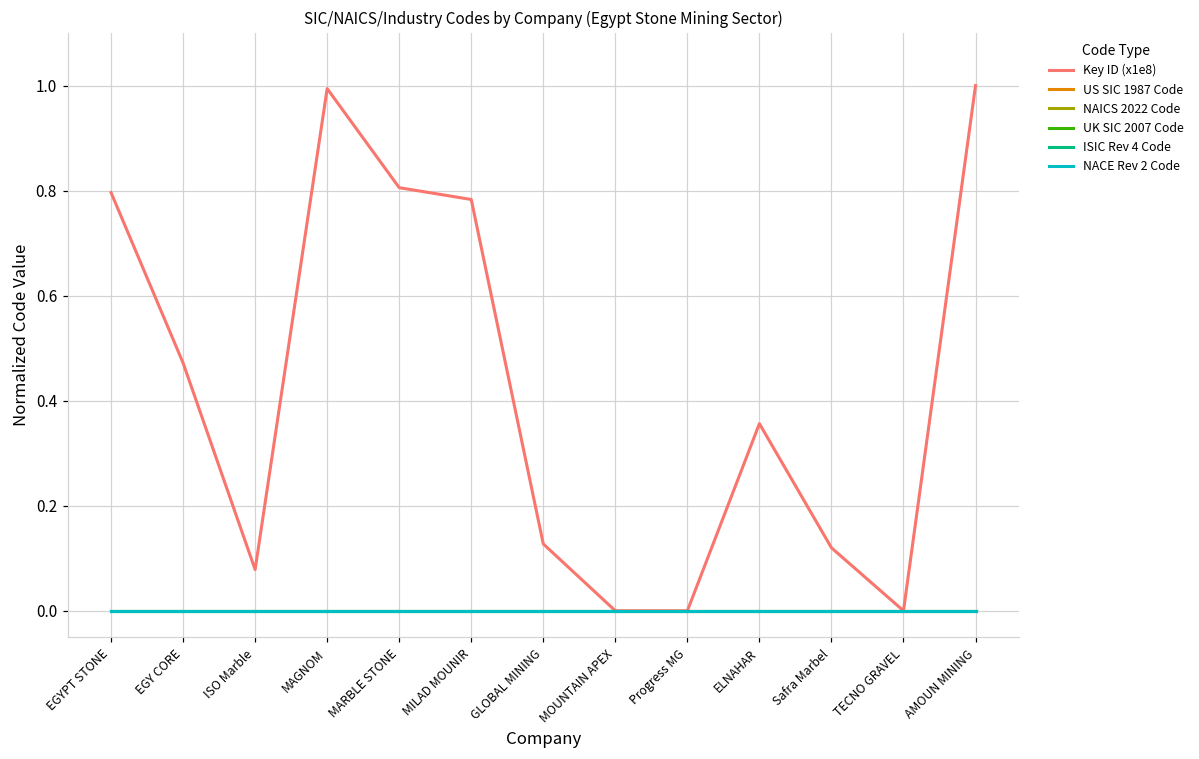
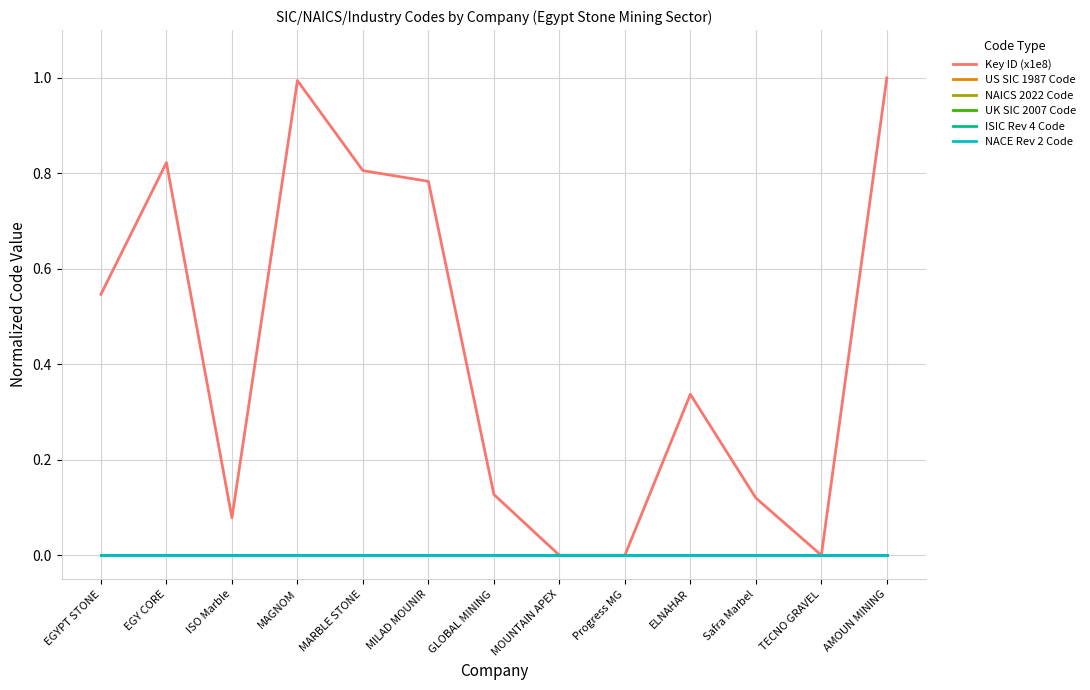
  {
    "Key ID (x1e8)": {
-     "EGYPT STONE": 0.80,
-     "EGY CORE": 0.47,
+     "EGYPT STONE": 0.55,
+     "EGY CORE": 0.82,
      "ISO Marble": 0.08,
      "MAGNOM": 0.99,
      "MARBLE STONE": 0.81,
      "MILAD MOUNIR": 0.78,
      "GLOBAL MINING": 0.13,
-     "ELNAHAR": 0.36,
+     "ELNAHAR": 0.34,
      "Safra Marbel": 0.12,
      "AMOUN MINING": 1.00
    },
    "NACE Rev 2 Code": {
      "EGYPT STONE": 0.00,
      "EGY CORE": 0.00,
      "ISO Marble": 0.00,
      "MAGNOM": 0.00,
      "MARBLE STONE": 0.00,
      "MILAD MOUNIR": 0.00,
      "GLOBAL MINING": 0.00,
      "ELNAHAR": 0.00,
      "Safra Marbel": 0.00,
      "AMOUN MINING": 0.00
    }
  }
